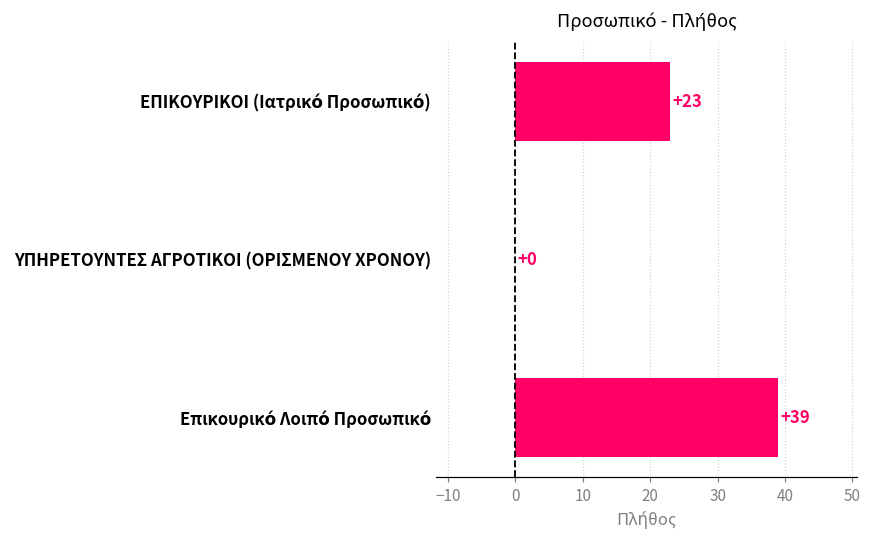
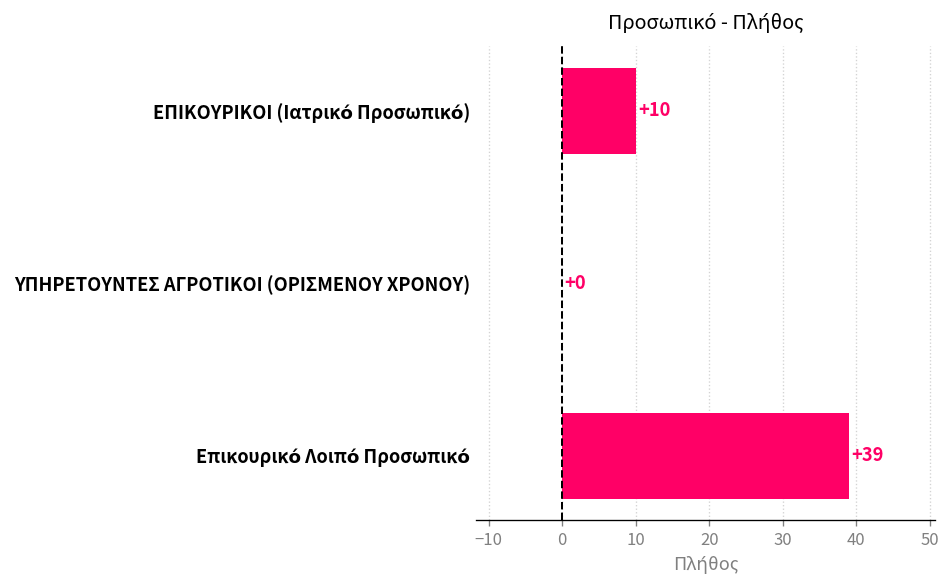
  {
-   "ΕΠΙΚΟΥΡΙΚΟΙ (Ιατρικό Προσωπικό)": "+23",
+   "ΕΠΙΚΟΥΡΙΚΟΙ (Ιατρικό Προσωπικό)": "+10",
    "ΥΠΗΡΕΤΟΥΝΤΕΣ ΑΓΡΟΤΙΚΟΙ (ΟΡΙΣΜΕΝΟΥ ΧΡΟΝΟΥ)": "+0",
    "Επικουρικό Λοιπό Προσωπικό": "+39"
  }
